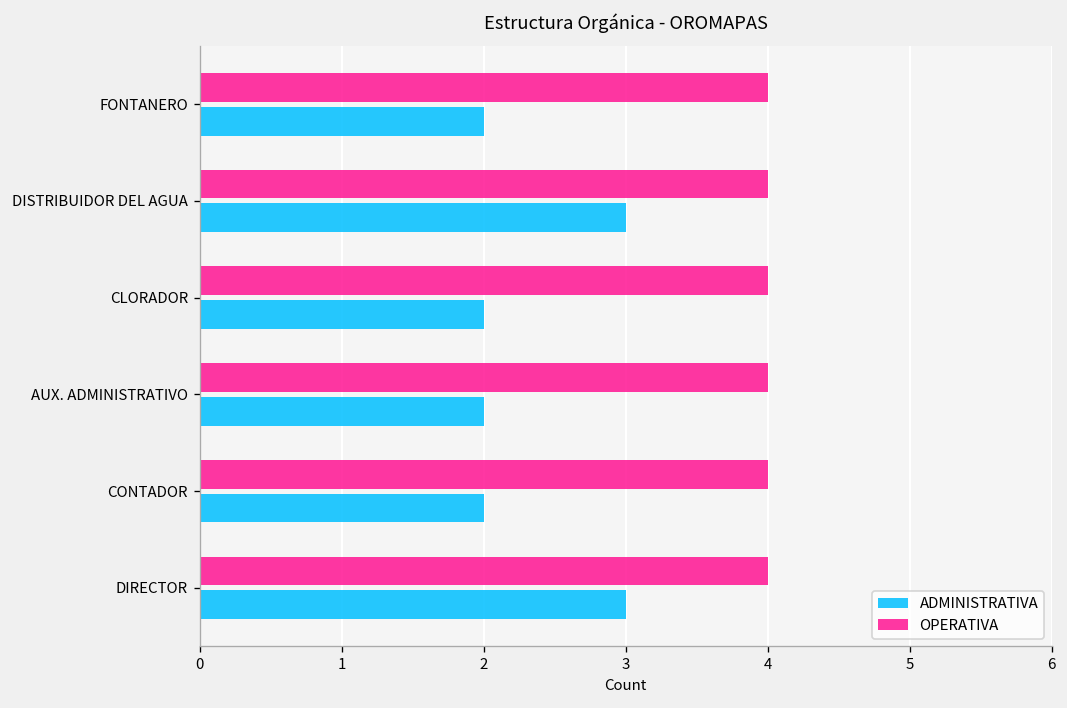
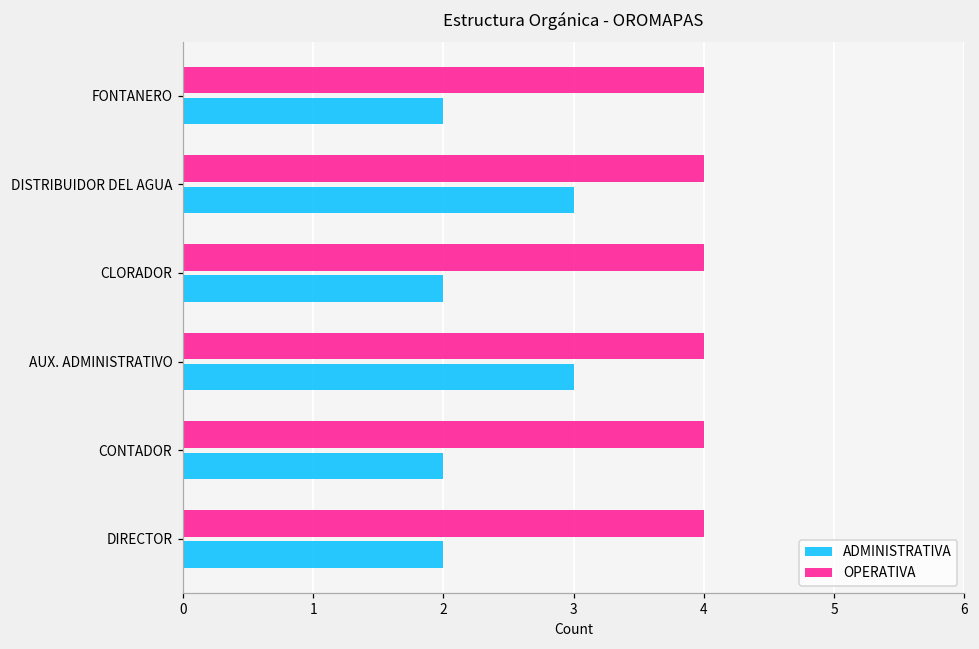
  {
    "ADMINISTRATIVA": {
      "FONTANERO": 2,
      "DISTRIBUIDOR DEL AGUA": 3,
      "CLORADOR": 2,
-     "AUX. ADMINISTRATIVO": 2,
+     "AUX. ADMINISTRATIVO": 3,
      "CONTADOR": 2,
-     "DIRECTOR": 3
+     "DIRECTOR": 2
    },
    "OPERATIVA": {
      "FONTANERO": 4,
      "DISTRIBUIDOR DEL AGUA": 4,
      "CLORADOR": 4,
      "AUX. ADMINISTRATIVO": 4,
      "CONTADOR": 4,
      "DIRECTOR": 4
    }
  }
